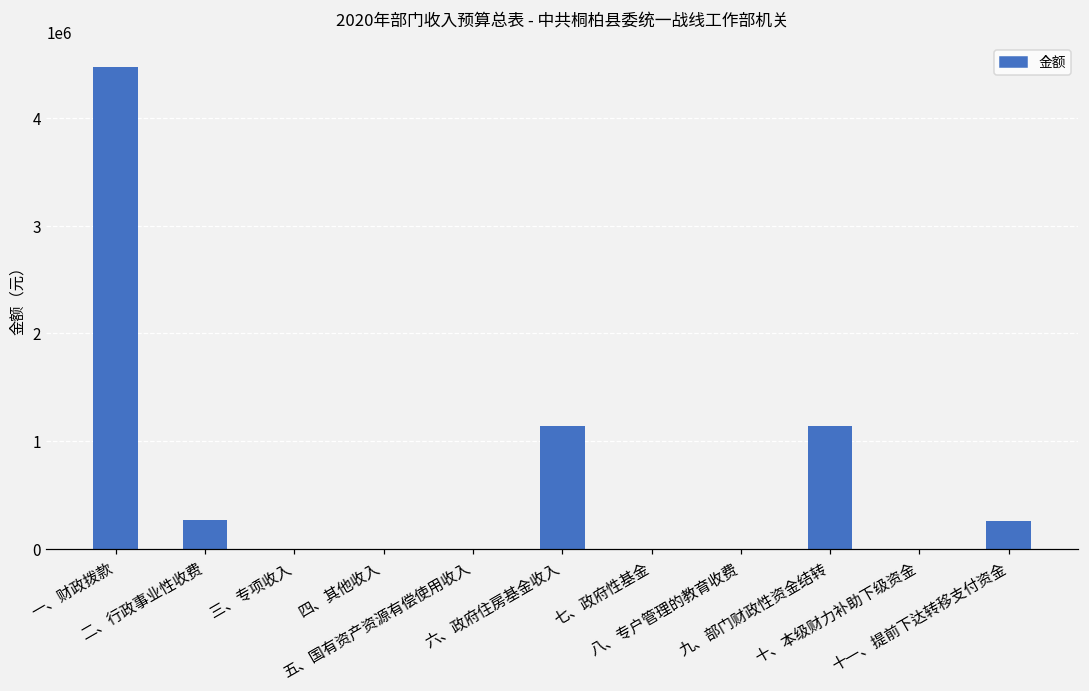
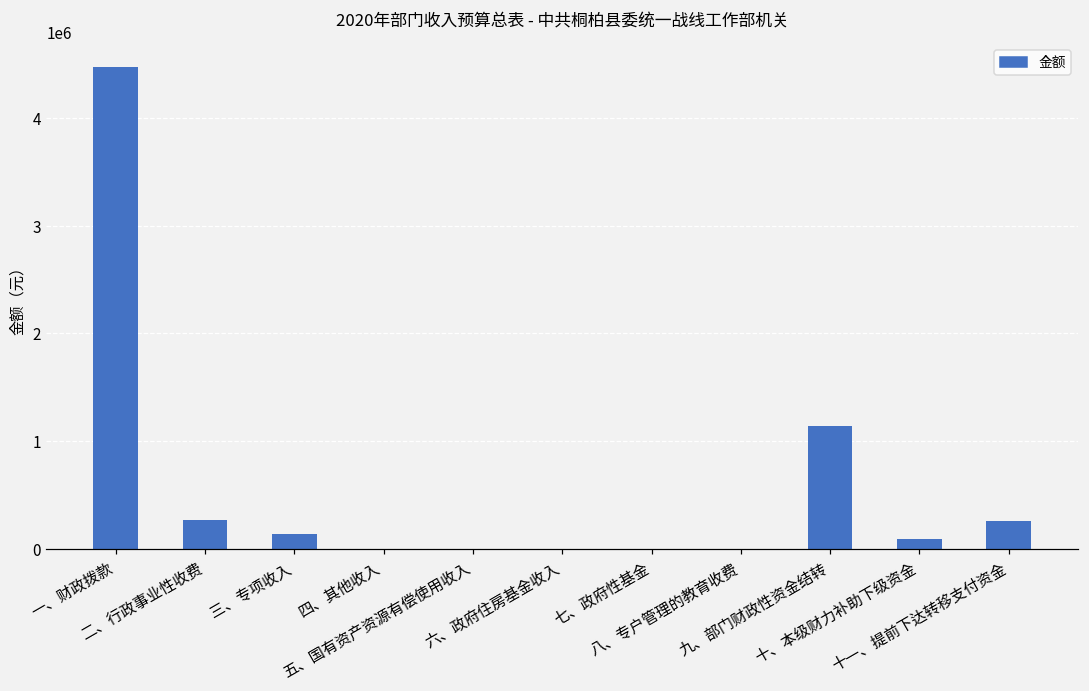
  {
    "一、财政拨款": 4500000,
    "二、行政事业性收费": 300000,
-   "三、专项收入": 0,
+   "三、专项收入": 100000,
    "四、其他收入": 0,
    "五、国有资产资源有偿使用收入": 0,
-   "六、政府住房基金收入": 1100000,
+   "六、政府住房基金收入": 0,
    "七、政府性基金": 0,
    "八、专户管理的教育收费": 0,
    "九、部门财政性资金结转": 1100000,
-   "十、本级财力补助下级资金": 0,
+   "十、本级财力补助下级资金": 100000,
    "十一、提前下达转移支付资金": 300000
  }
